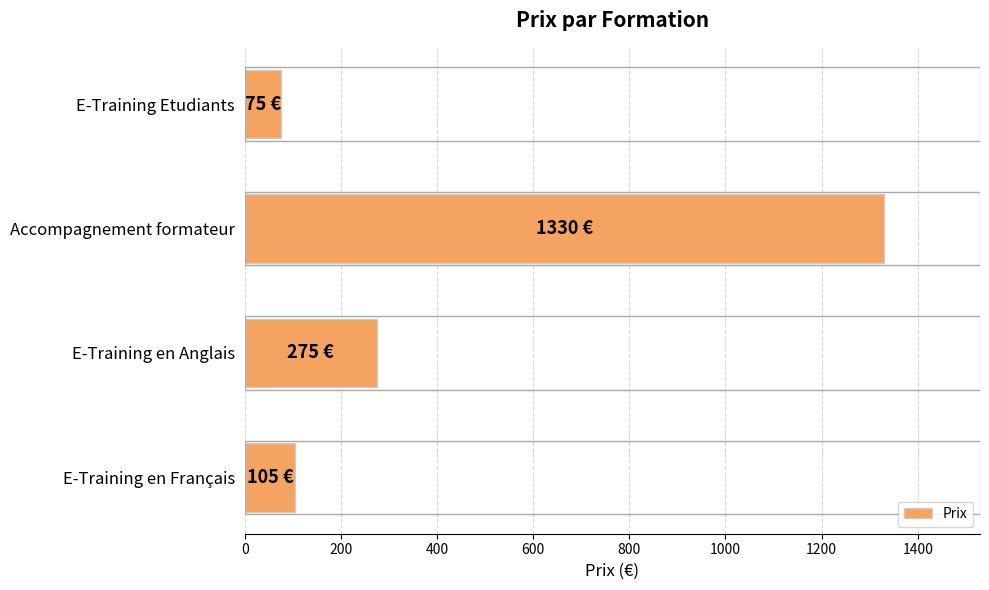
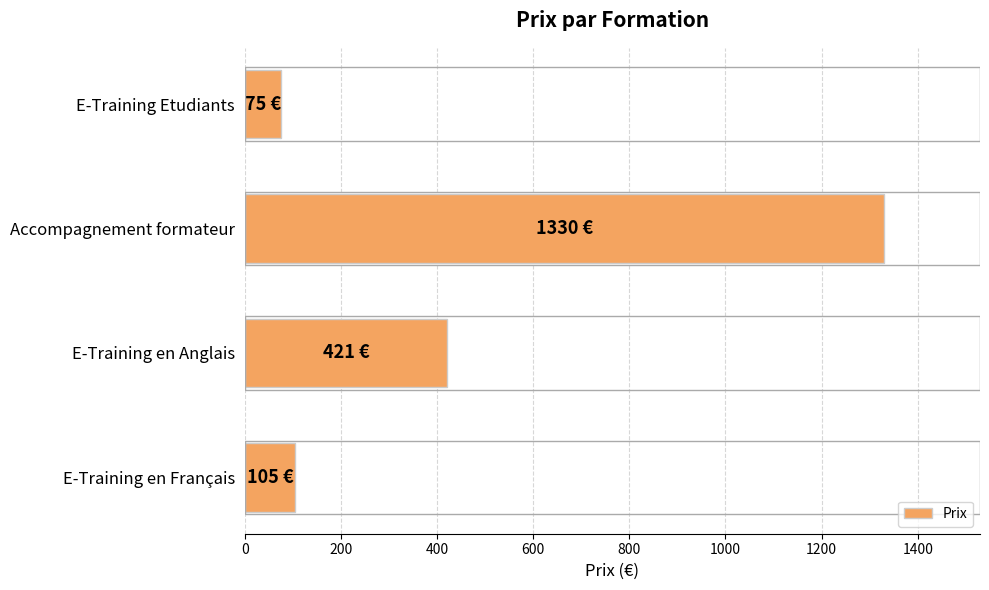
  {
    "E-Training Etudiants": 75,
    "Accompagnement formateur": 1330,
-   "E-Training en Anglais": 275,
+   "E-Training en Anglais": 421,
    "E-Training en Français": 105
  }
